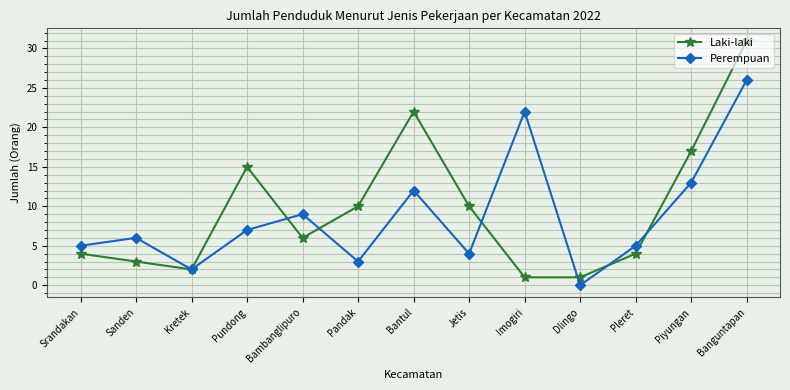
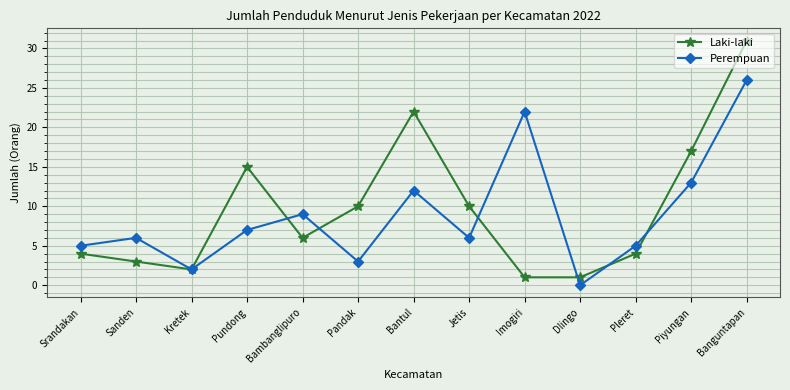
  {
    "Laki-laki": {
      "Srandakan": 4,
      "Sanden": 3,
      "Pundong": 15,
      "Bambanglipuro": 6,
      "Pandak": 10,
      "Bantul": 22,
      "Jetis": 10,
      "Imogiri": 1,
      "Dlingo": 1,
      "Pleret": 4,
      "Piyungan": 17
    },
    "Perempuan": {
      "Srandakan": 5,
      "Sanden": 6,
      "Pundong": 7,
      "Bambanglipuro": 9,
      "Pandak": 3,
      "Bantul": 12,
-     "Jetis": 4,
+     "Jetis": 6,
      "Imogiri": 22,
      "Dlingo": 0,
      "Pleret": 5,
      "Piyungan": 13,
      "Banguntapan": 26
    }
  }
